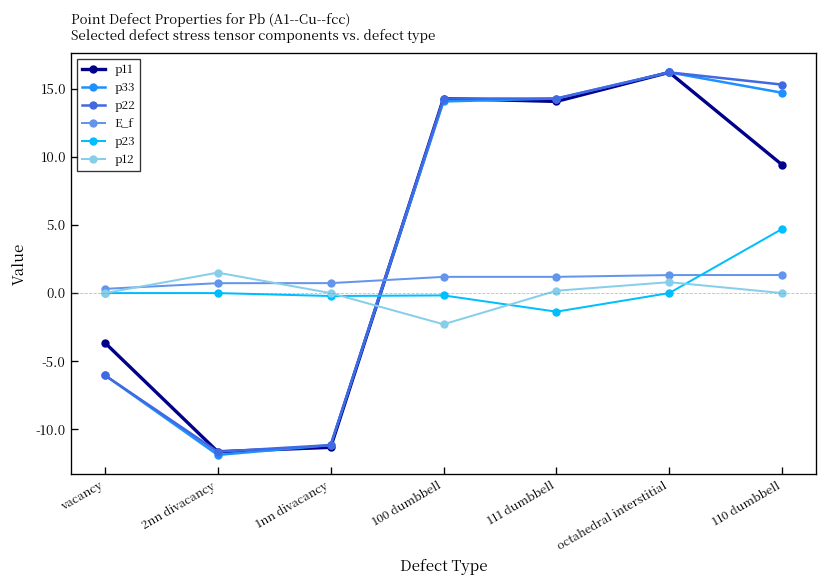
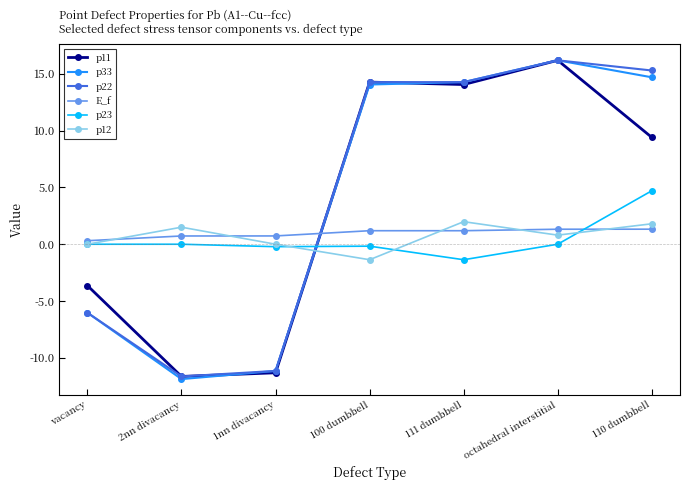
  {
    "p11": {
      "vacancy": -3.6,
      "110 dumbbell": 9.4
    },
    "p12": {
      "2nn divacancy": 1.5,
-     "100 dumbbell": -2.3,
-     "111 dumbbell": 0.2,
+     "100 dumbbell": -1.4,
+     "111 dumbbell": 2.0,
      "octahedral interstitial": 0.8,
-     "110 dumbbell": 0.0
+     "110 dumbbell": 1.8
    }
  }
